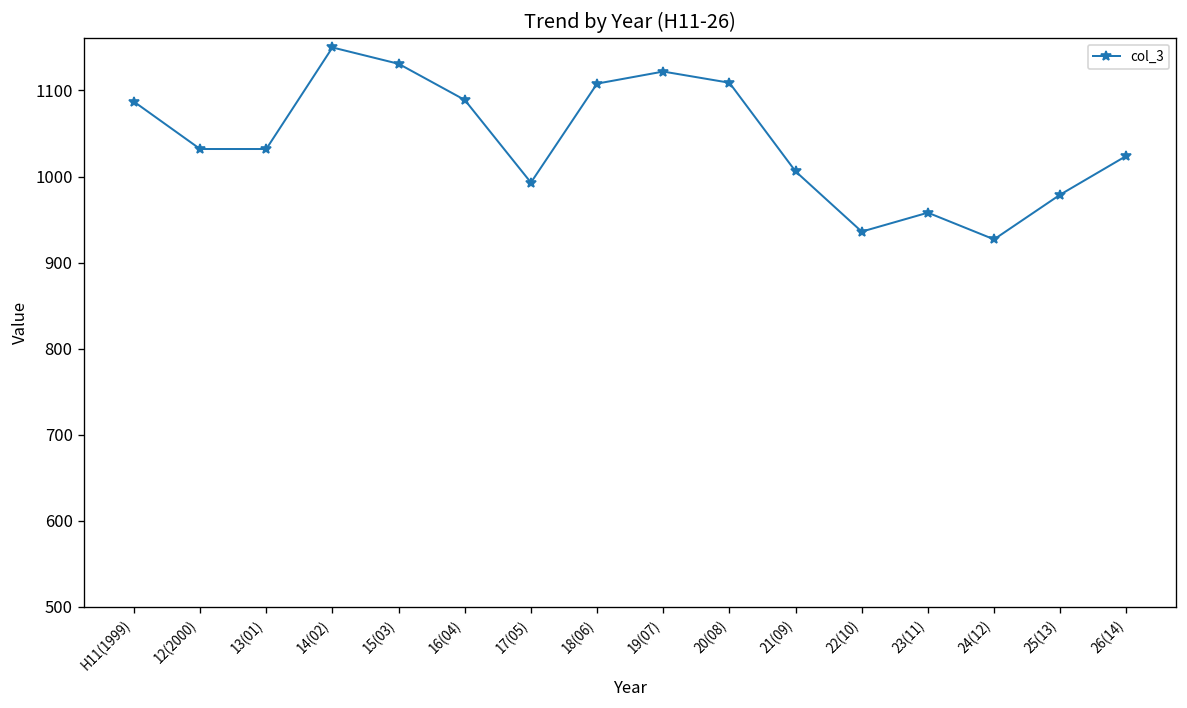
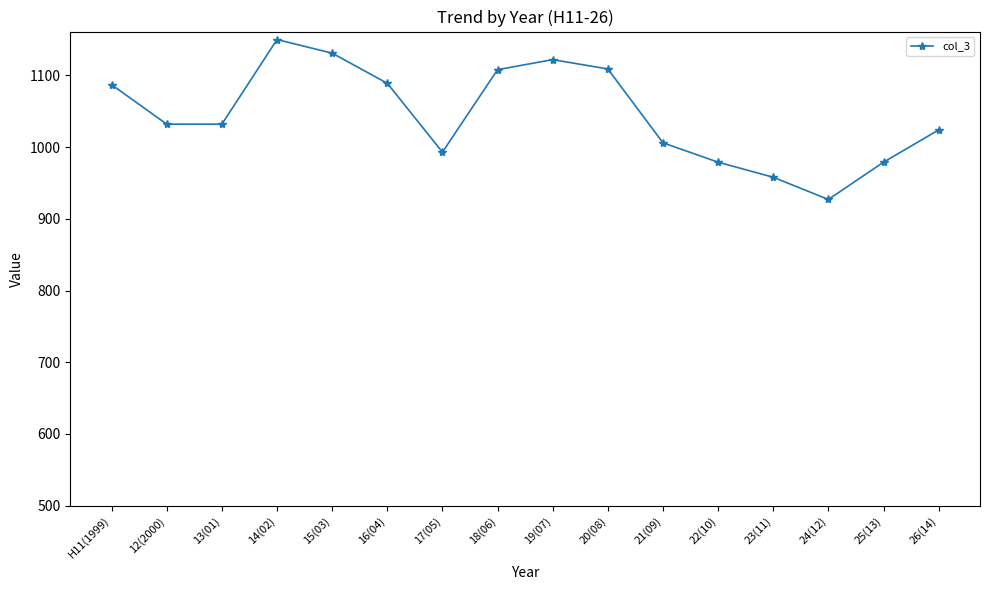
  {
    "H11(1999)": 1090,
    "12(2000)": 1030,
    "13(01)": 1030,
    "14(02)": 1150,
    "15(03)": 1130,
    "16(04)": 1090,
    "17(05)": 990,
    "18(06)": 1110,
    "19(07)": 1120,
    "20(08)": 1110,
    "21(09)": 1010,
-   "22(10)": 940,
+   "22(10)": 980,
    "23(11)": 960,
    "24(12)": 930,
    "25(13)": 980,
    "26(14)": 1020
  }
